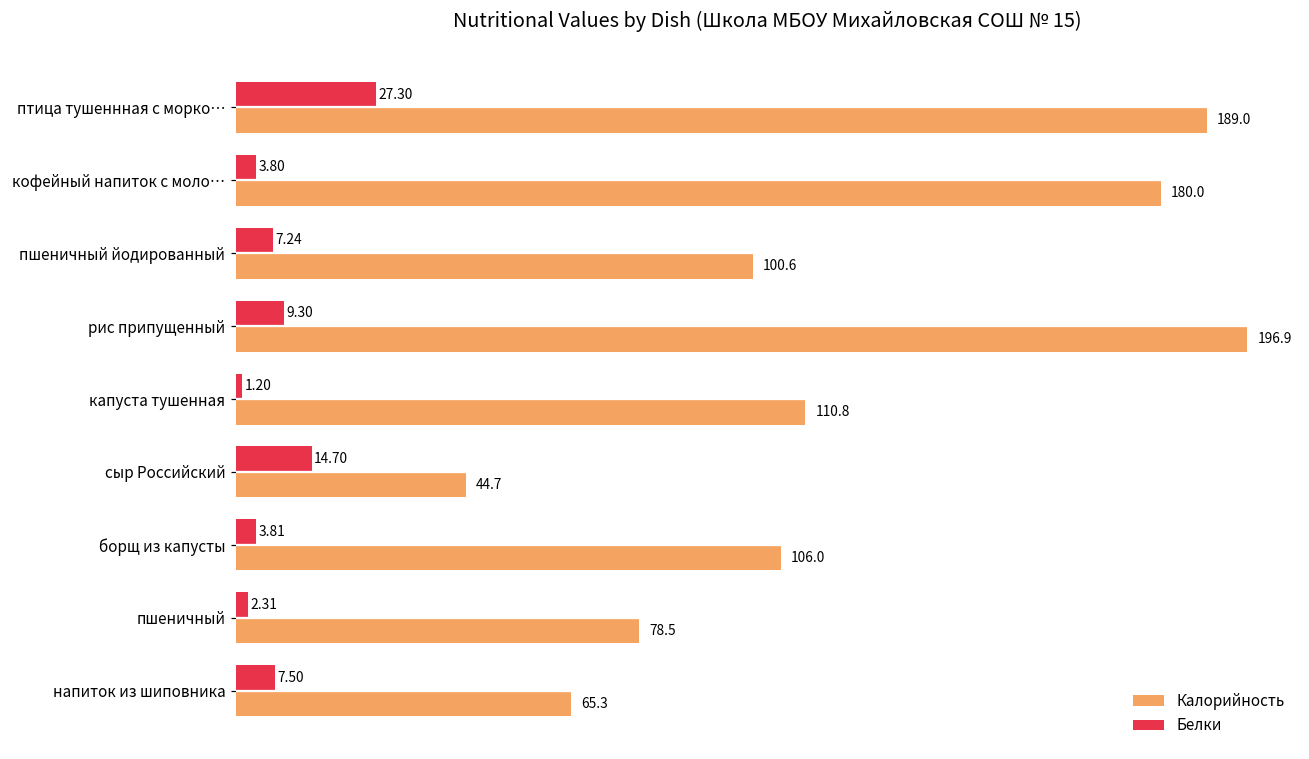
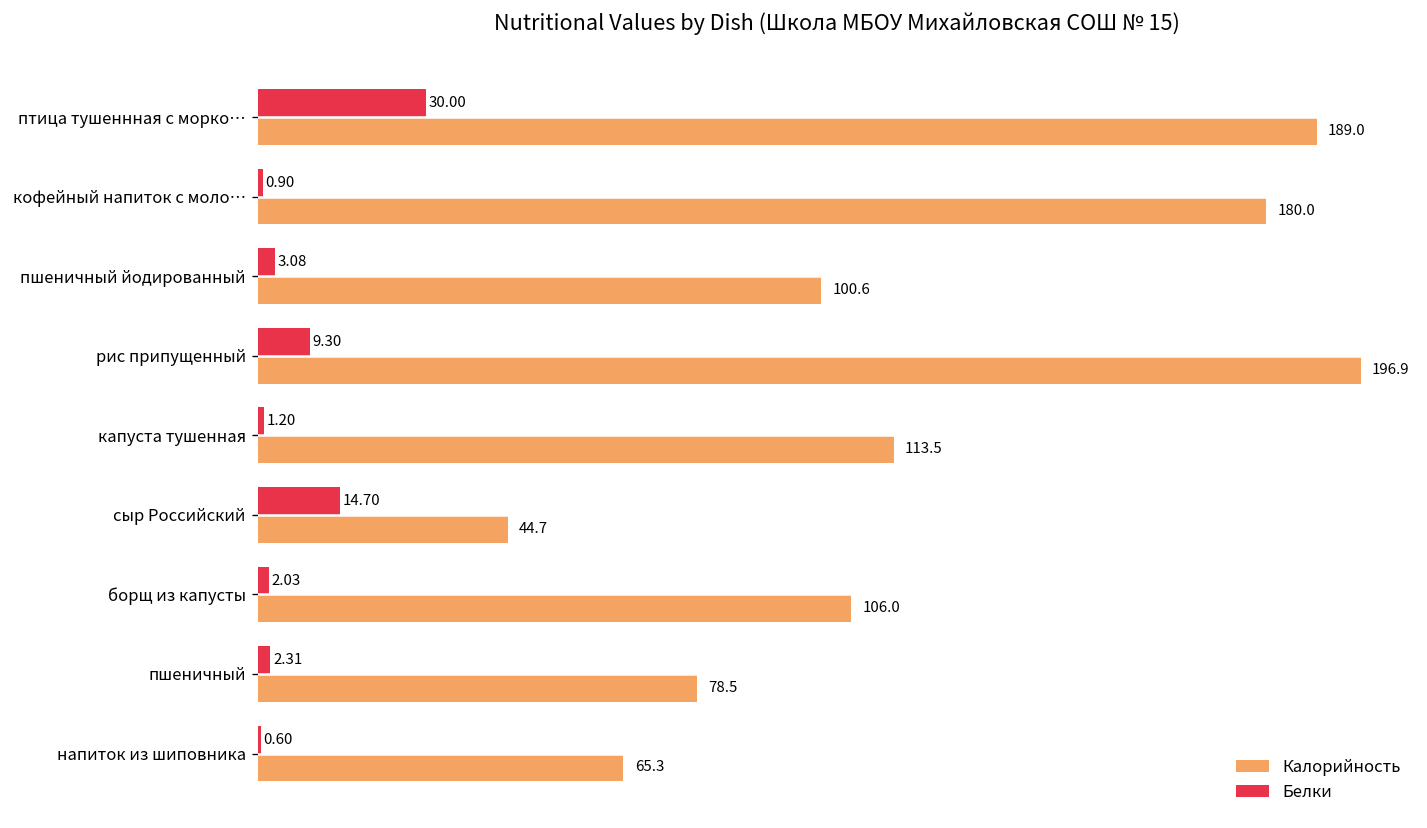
  {
    "Калорийность": {
      "птица тушеннная с морко…": 189.0,
      "кофейный напиток с моло…": 180.0,
      "пшеничный йодированный": 100.6,
      "рис припущенный": 196.9,
-     "капуста тушенная": 110.8,
+     "капуста тушенная": 113.5,
      "сыр Российский": 44.7,
      "борщ из капусты": 106.0,
      "пшеничный": 78.5,
      "напиток из шиповника": 65.3
    },
    "Белки": {
-     "птица тушеннная с морко…": 27.30,
-     "кофейный напиток с моло…": 3.80,
-     "пшеничный йодированный": 7.24,
+     "птица тушеннная с морко…": 30.00,
+     "кофейный напиток с моло…": 0.90,
+     "пшеничный йодированный": 3.08,
      "рис припущенный": 9.30,
      "капуста тушенная": 1.20,
      "сыр Российский": 14.70,
-     "борщ из капусты": 3.81,
+     "борщ из капусты": 2.03,
      "пшеничный": 2.31,
-     "напиток из шиповника": 7.50
+     "напиток из шиповника": 0.60
    }
  }
